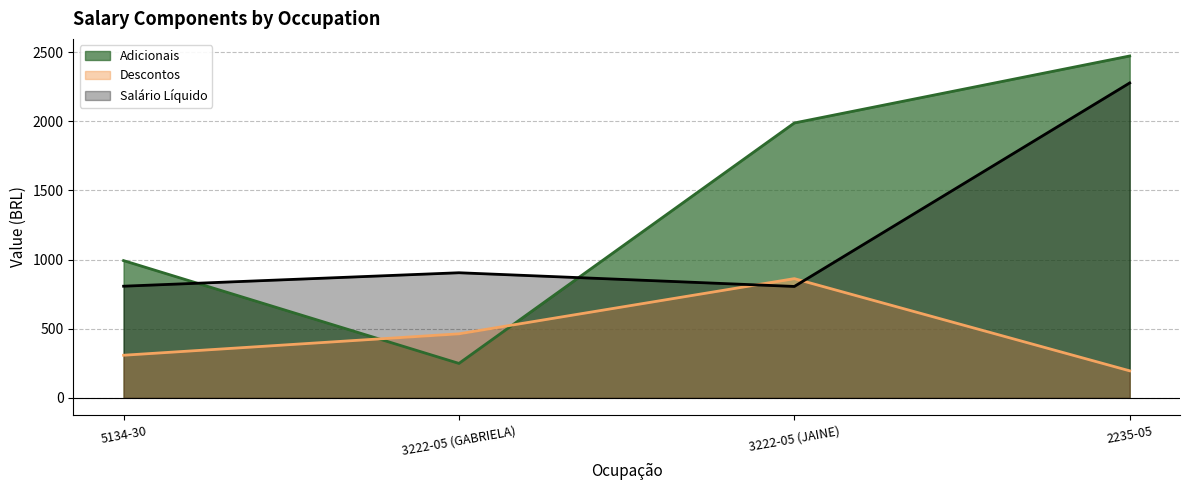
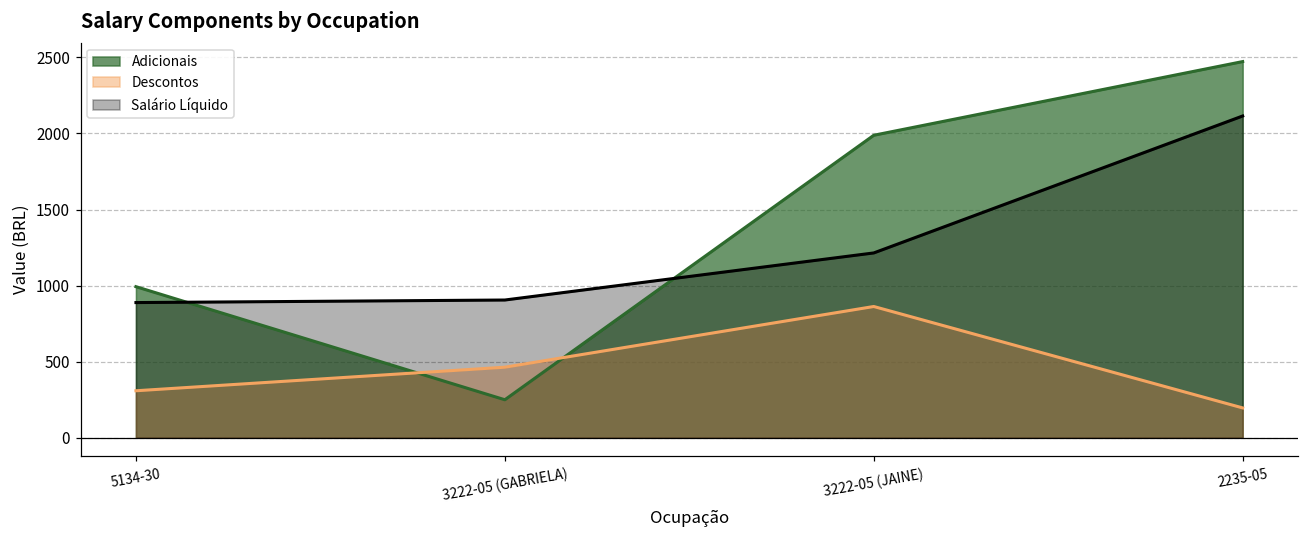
  {
    "Adicionais": {
      "5134-30": 990,
      "3222-05 (GABRIELA)": 250,
      "3222-05 (JAINE)": 1990,
      "2235-05": 2470
    },
    "Descontos": {
      "5134-30": 310,
      "3222-05 (GABRIELA)": 460,
      "3222-05 (JAINE)": 860,
      "2235-05": 200
    },
    "Salário Líquido": {
-     "5134-30": 810,
+     "5134-30": 890,
      "3222-05 (GABRIELA)": 900,
-     "3222-05 (JAINE)": 810,
-     "2235-05": 2280
+     "3222-05 (JAINE)": 1210,
+     "2235-05": 2120
    }
  }
